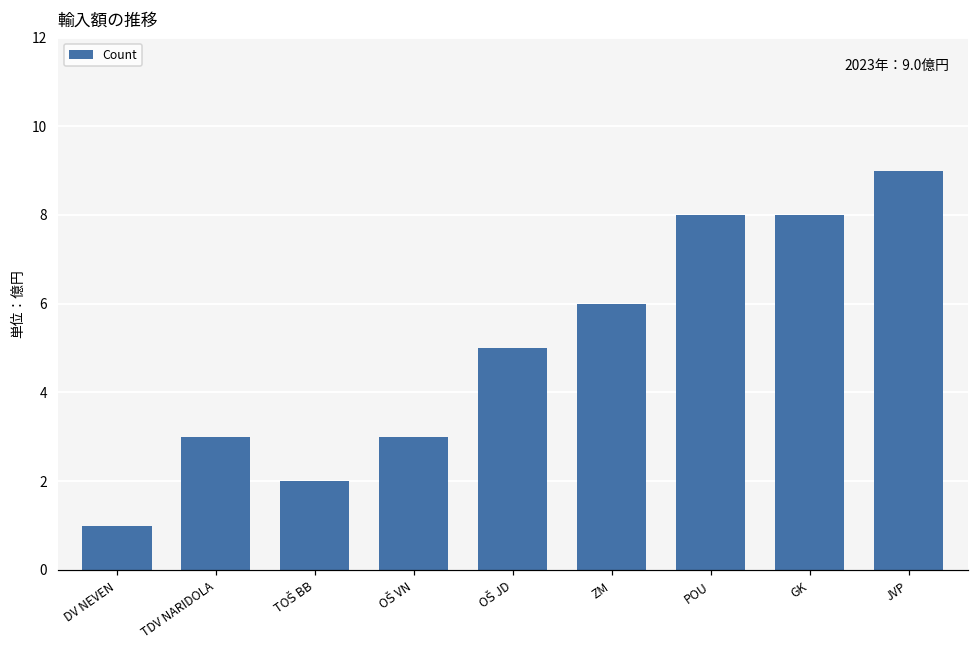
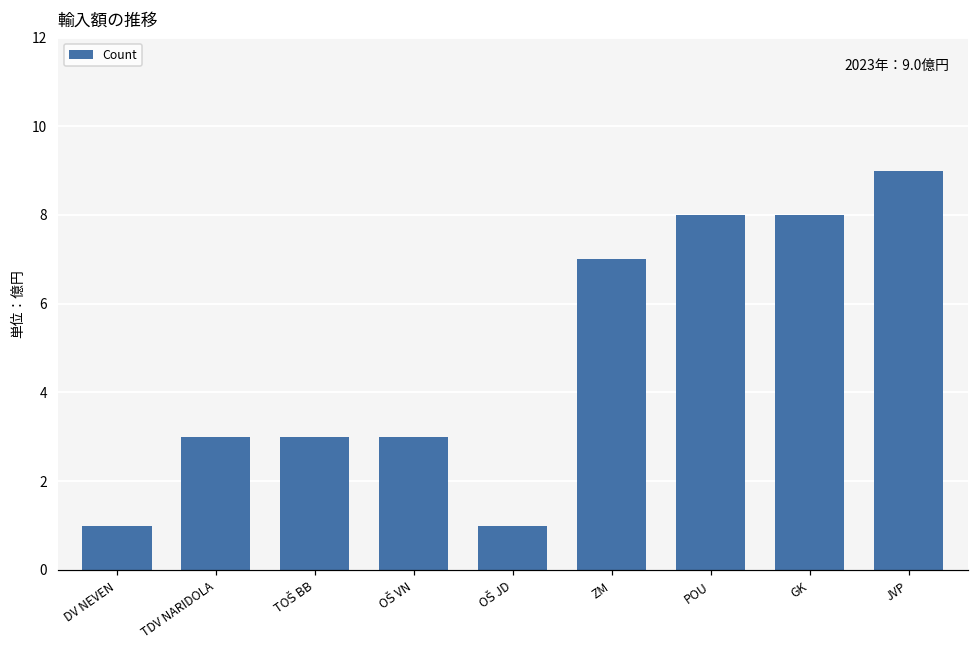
  {
    "DV NEVEN": 1,
    "TDV NARIDOLA": 3,
-   "TOŠ BB": 2,
+   "TOŠ BB": 3,
    "OŠ VN": 3,
-   "OŠ JD": 5,
-   "ZM": 6,
+   "OŠ JD": 1,
+   "ZM": 7,
    "POU": 8,
    "GK": 8,
    "JVP": 9
  }
